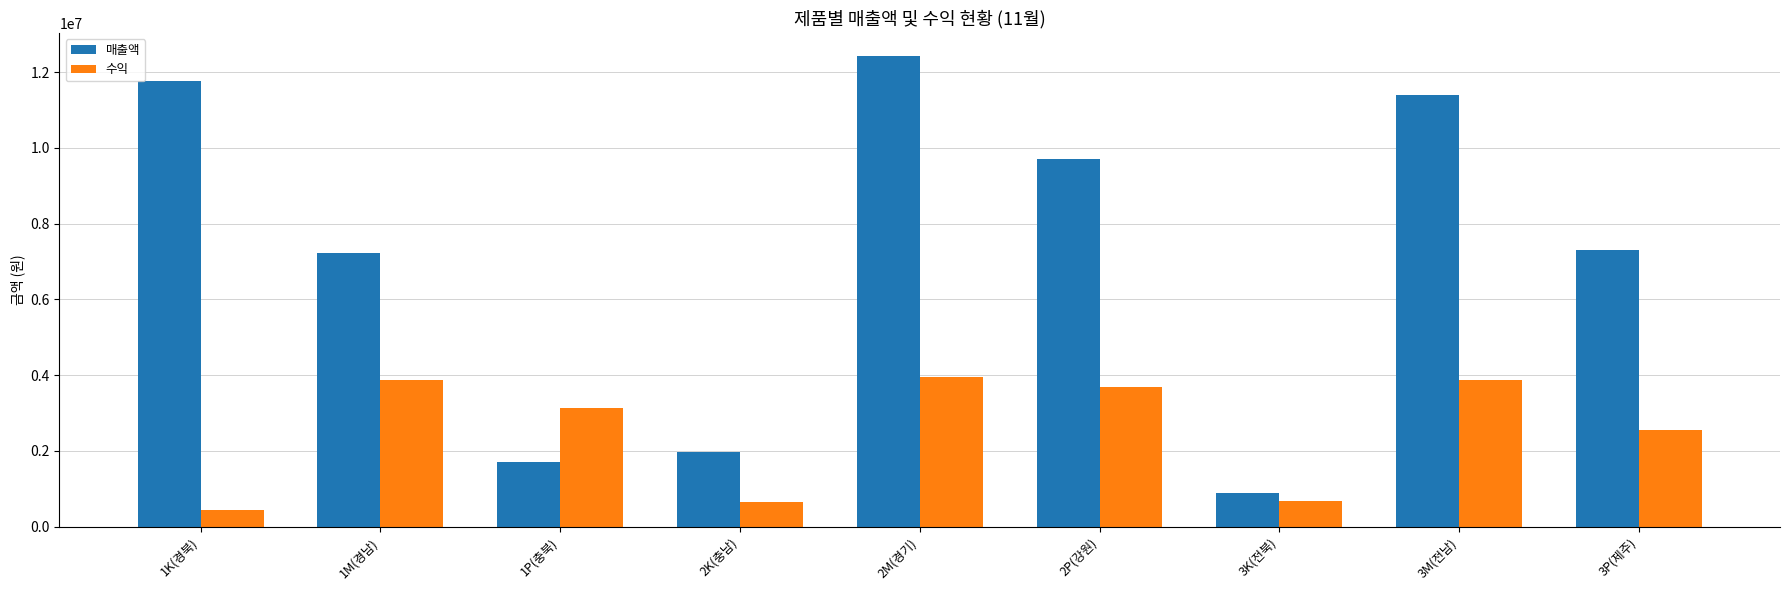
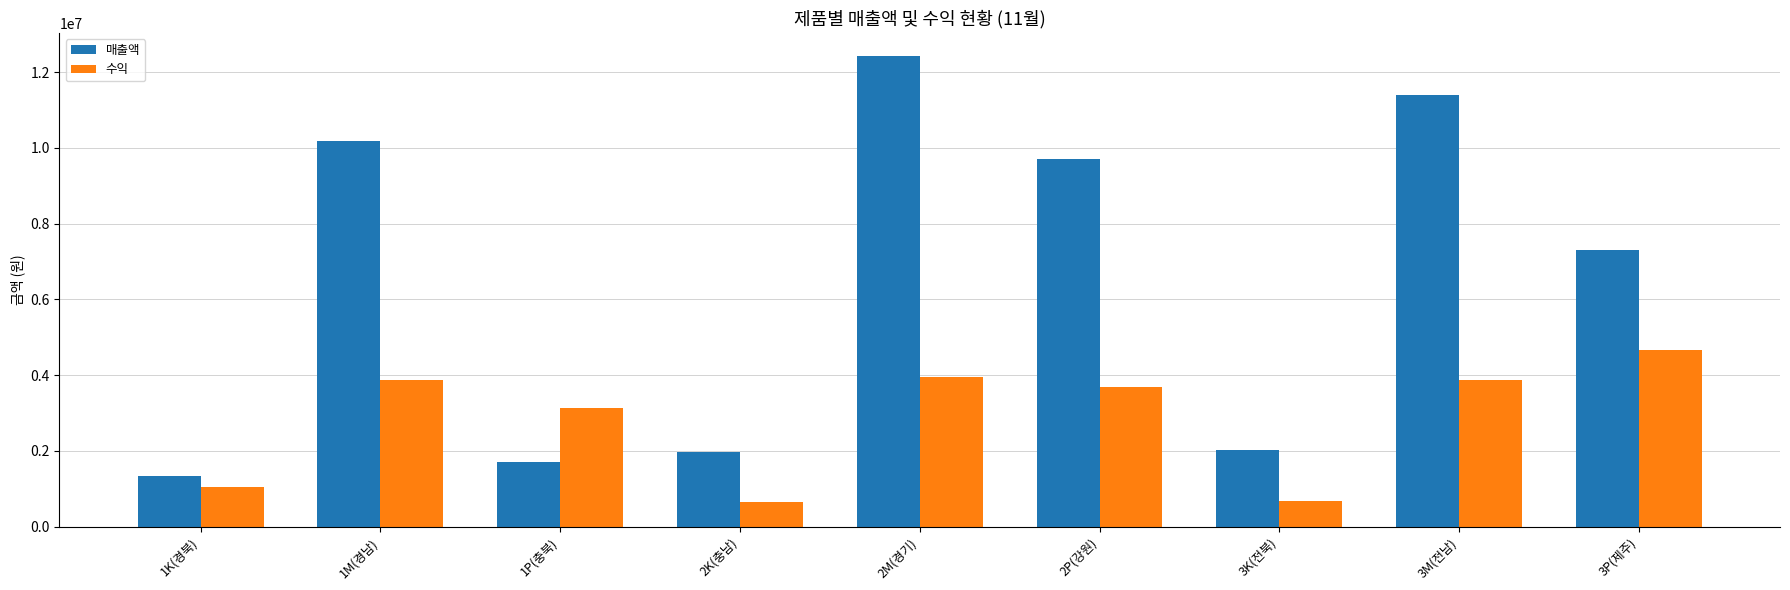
  {
    "매출액": {
-     "1K(경북)": 11800000,
-     "1M(경남)": 7200000,
+     "1K(경북)": 1400000,
+     "1M(경남)": 10200000,
      "1P(충북)": 1700000,
      "2K(충남)": 2000000,
      "2M(경기)": 12400000,
      "2P(강원)": 9700000,
-     "3K(전북)": 900000,
+     "3K(전북)": 2000000,
      "3M(전남)": 11400000,
      "3P(제주)": 7300000
    },
    "수익": {
-     "1K(경북)": 500000,
+     "1K(경북)": 1100000,
      "1M(경남)": 3900000,
      "1P(충북)": 3100000,
      "2K(충남)": 700000,
      "2M(경기)": 4000000,
      "2P(강원)": 3700000,
      "3K(전북)": 700000,
      "3M(전남)": 3900000,
-     "3P(제주)": 2600000
+     "3P(제주)": 4700000
    }
  }
